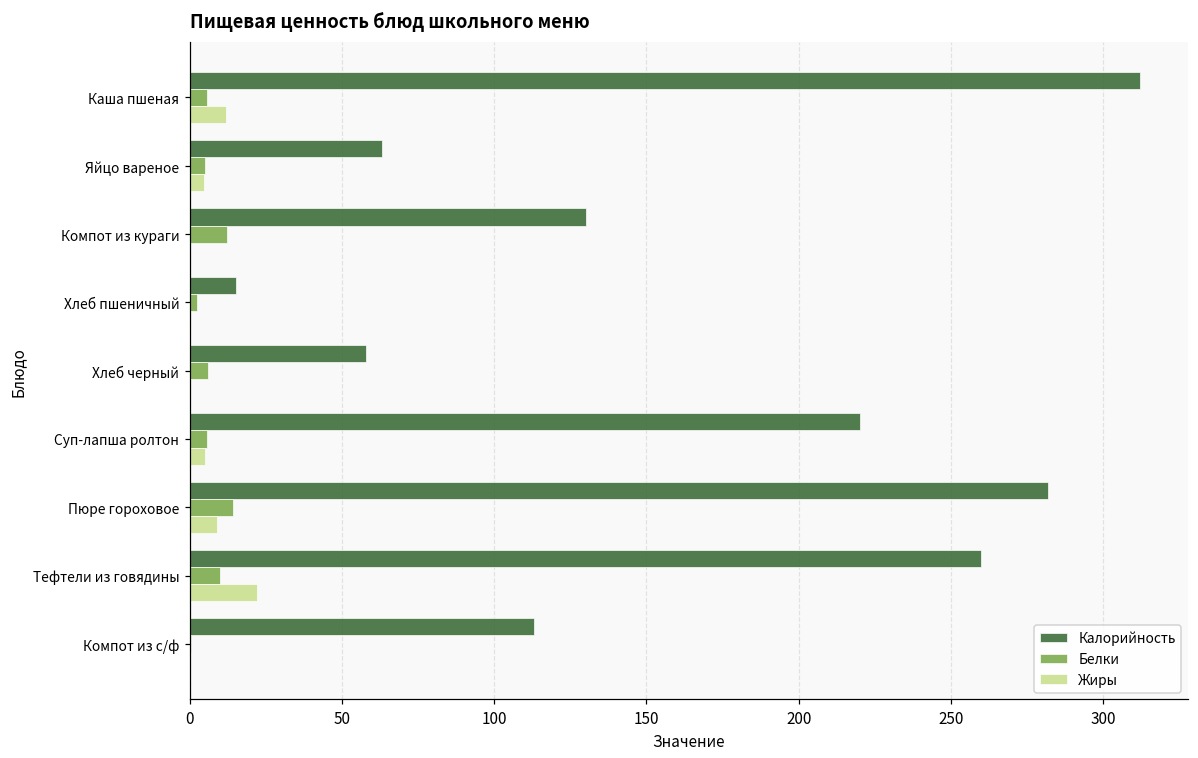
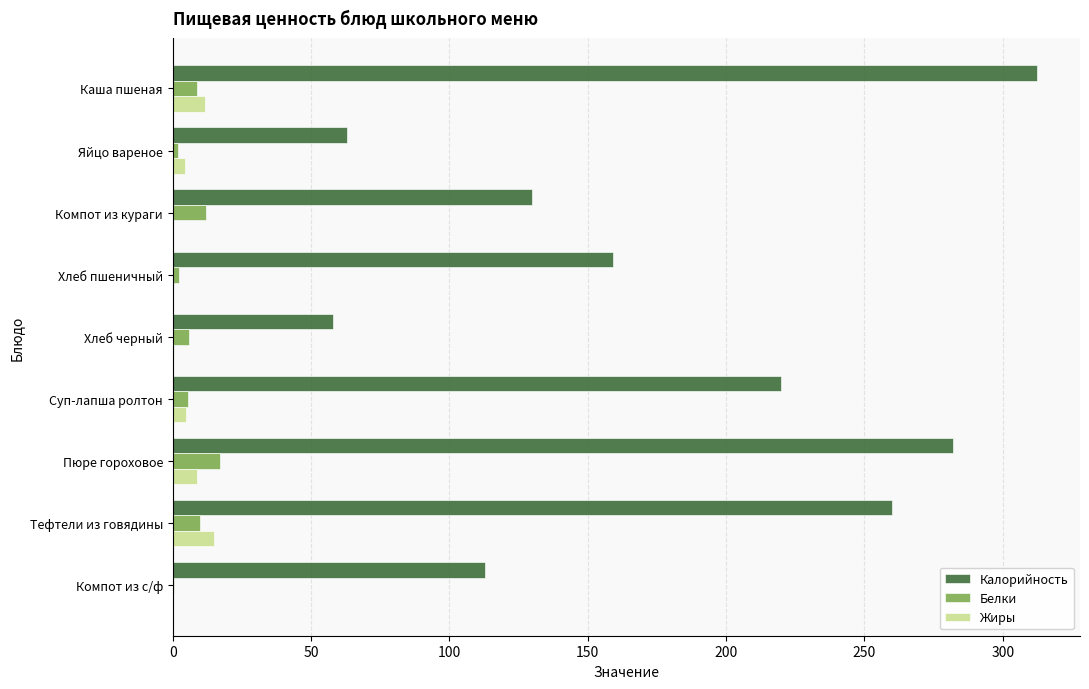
  {
    "Калорийность": {
      "Каша пшеная": 312,
      "Яйцо вареное": 63,
      "Компот из кураги": 130,
-     "Хлеб пшеничный": 15,
+     "Хлеб пшеничный": 159,
      "Хлеб черный": 58,
      "Суп-лапша ролтон": 220,
      "Пюре гороховое": 282,
      "Тефтели из говядины": 260,
      "Компот из с/ф": 113
    },
    "Белки": {
-     "Каша пшеная": 6,
-     "Яйцо вареное": 5,
+     "Каша пшеная": 9,
+     "Яйцо вареное": 2,
      "Компот из кураги": 12,
      "Хлеб пшеничный": 2,
      "Хлеб черный": 6,
      "Суп-лапша ролтон": 6,
-     "Пюре гороховое": 14,
+     "Пюре гороховое": 17,
      "Тефтели из говядины": 10
    },
    "Жиры": {
      "Каша пшеная": 12,
      "Яйцо вареное": 5,
      "Суп-лапша ролтон": 5,
      "Пюре гороховое": 9,
-     "Тефтели из говядины": 22,
+     "Тефтели из говядины": 15,
      "Компот из с/ф": 0
    }
  }
